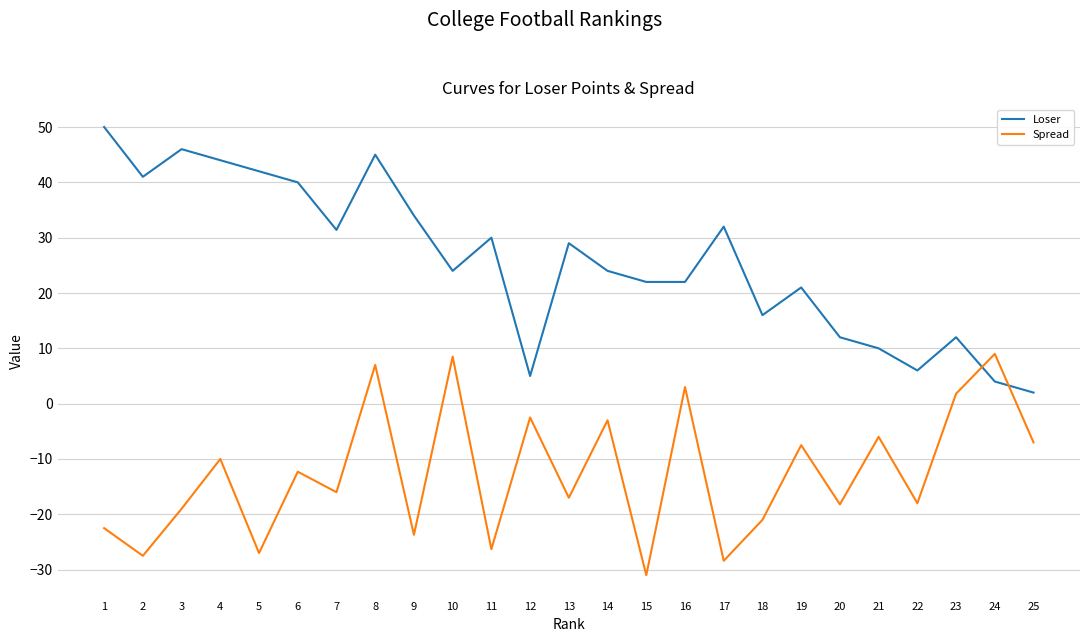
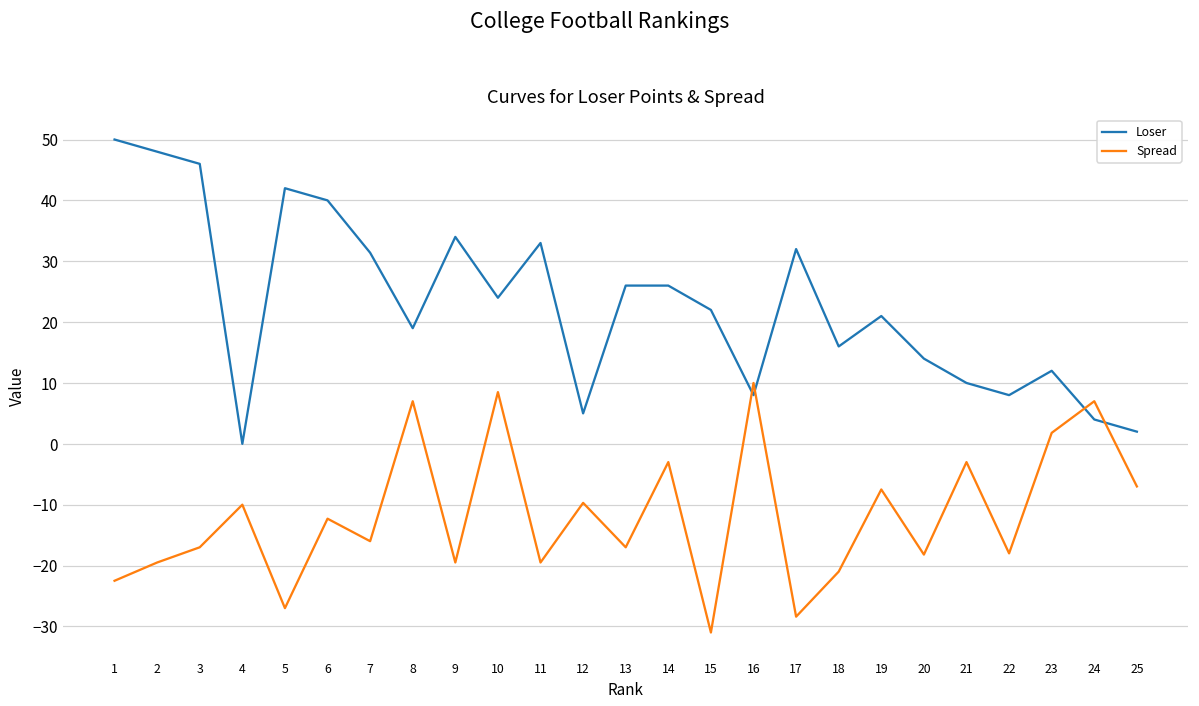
  {
    "Loser": {
      "1": 50,
-     "2": 41,
+     "2": 48,
      "3": 46,
-     "4": 44,
+     "4": 0,
      "5": 42,
      "6": 40,
      "7": 31,
-     "8": 45,
+     "8": 19,
      "9": 34,
      "10": 24,
-     "11": 30,
+     "11": 33,
      "12": 5,
-     "13": 29,
-     "14": 24,
+     "13": 26,
+     "14": 26,
      "15": 22,
-     "16": 22,
+     "16": 8,
      "17": 32,
      "18": 16,
      "19": 21,
-     "20": 12,
+     "20": 14,
      "21": 10,
-     "22": 6,
+     "22": 8,
      "23": 12,
      "24": 4,
      "25": 2
    },
    "Spread": {
      "1": -23,
-     "2": -28,
-     "3": -19,
+     "2": -20,
+     "3": -17,
      "4": -10,
      "5": -27,
      "6": -12,
      "7": -16,
      "8": 7,
-     "9": -24,
+     "9": -20,
      "10": 9,
-     "11": -26,
-     "12": -3,
+     "11": -20,
+     "12": -10,
      "13": -17,
      "14": -3,
      "15": -31,
-     "16": 3,
+     "16": 10,
      "17": -28,
      "18": -21,
      "19": -8,
      "20": -18,
-     "21": -6,
+     "21": -3,
      "22": -18,
      "23": 2,
-     "24": 9,
+     "24": 7,
      "25": -7
    }
  }
